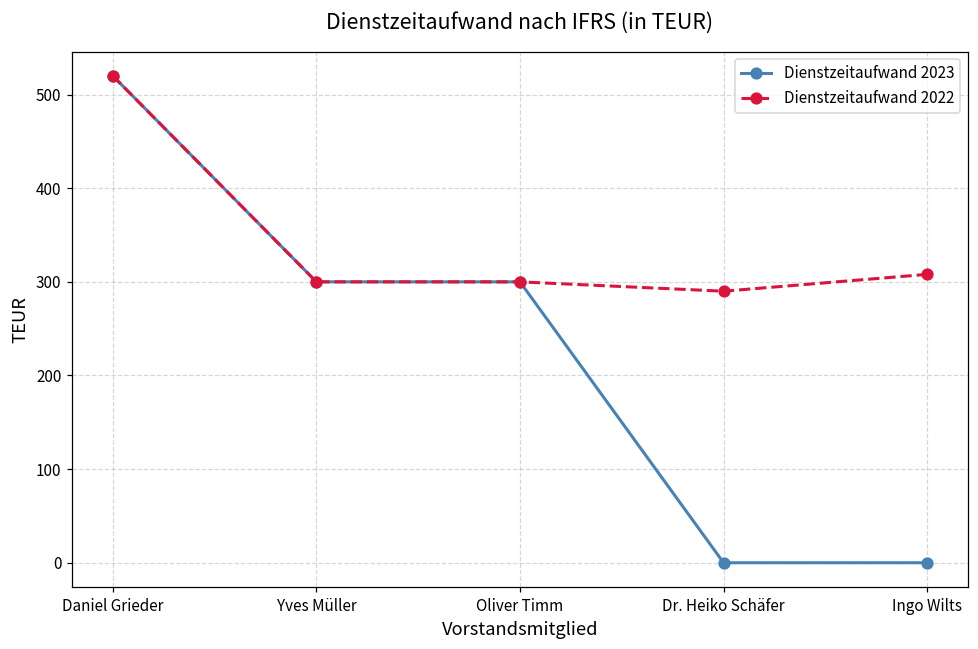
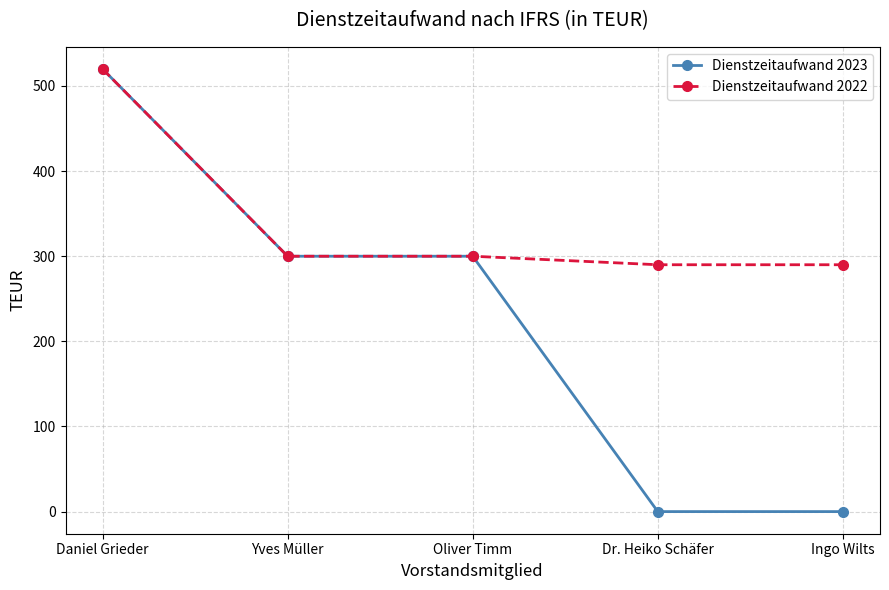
  {
    "Dienstzeitaufwand 2023": {
      "Dr. Heiko Schäfer": 0,
      "Ingo Wilts": 0
    },
    "Dienstzeitaufwand 2022": {
      "Dr. Heiko Schäfer": 290,
-     "Ingo Wilts": 310
+     "Ingo Wilts": 290
    }
  }
